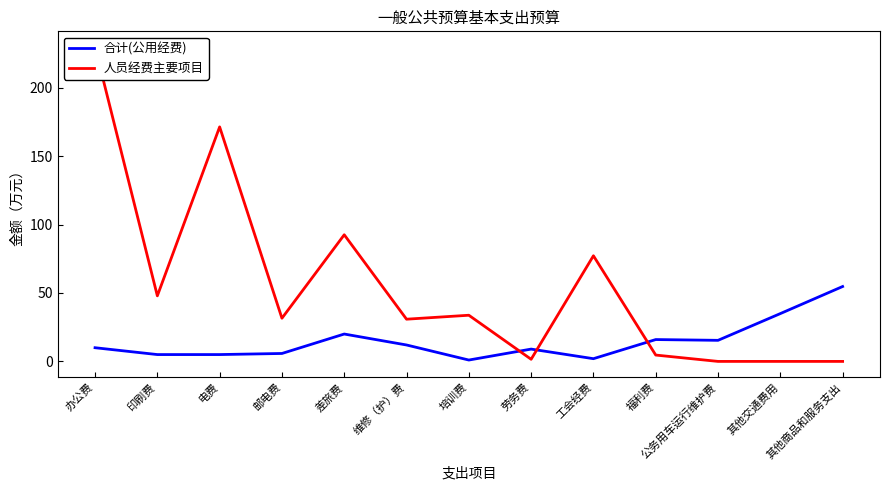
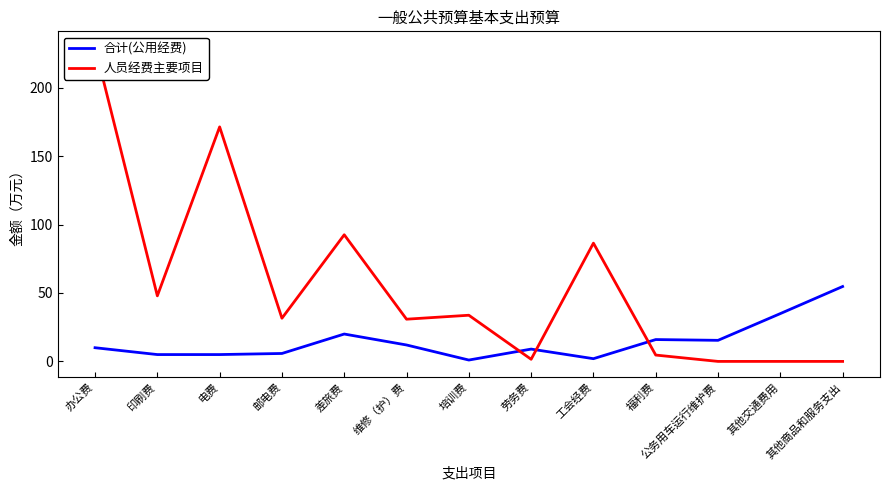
  {
    "合计(公用经费)": {
      "办公费": 10,
      "印刷费": 5,
      "电费": 5,
      "邮电费": 6,
      "差旅费": 20,
      "维修（护）费": 12,
      "培训费": 1,
      "劳务费": 9,
      "工会经费": 2,
      "福利费": 16,
      "公务用车运行维护费": 15,
      "其他交通费用": 35,
      "其他商品和服务支出": 55
    },
    "人员经费主要项目": {
      "印刷费": 48,
      "电费": 171,
      "邮电费": 32,
      "差旅费": 93,
      "维修（护）费": 31,
      "培训费": 34,
      "劳务费": 2,
-     "工会经费": 77,
+     "工会经费": 86,
      "福利费": 5,
      "公务用车运行维护费": 0,
      "其他交通费用": 0,
      "其他商品和服务支出": 0
    }
  }
